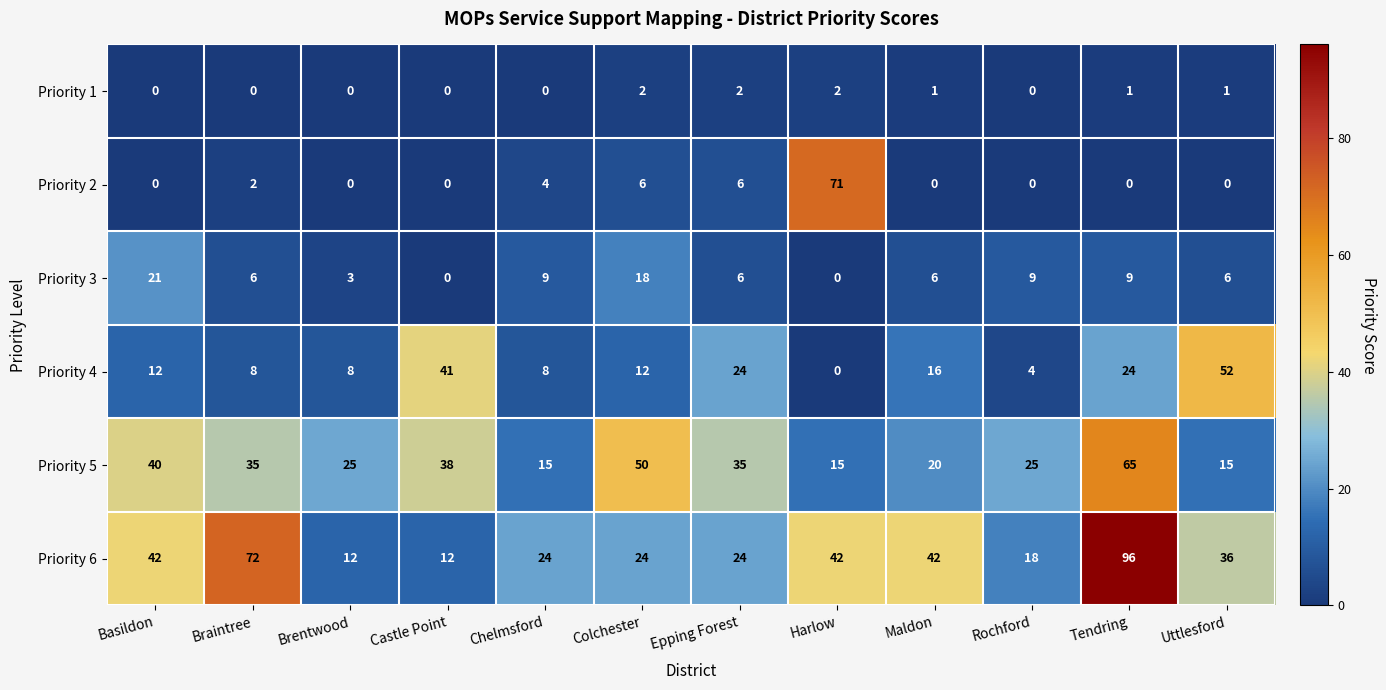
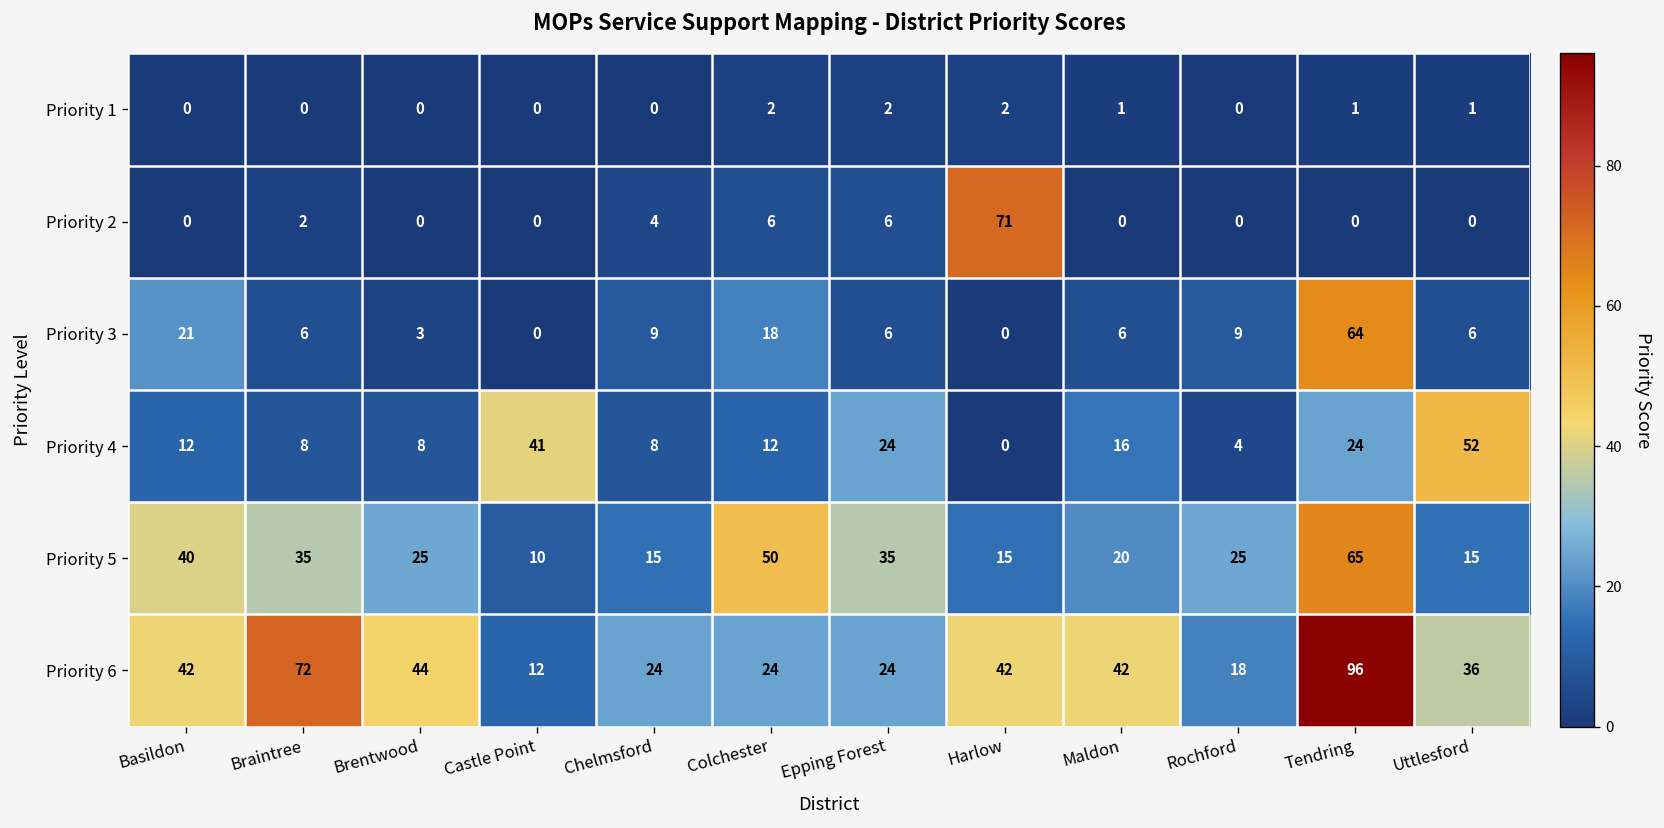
  {
    "Priority 1": {
      "Basildon": 0,
      "Braintree": 0,
      "Brentwood": 0,
      "Castle Point": 0,
      "Chelmsford": 0,
      "Colchester": 2,
      "Epping Forest": 2,
      "Harlow": 2,
      "Maldon": 1,
      "Rochford": 0,
      "Tendring": 1,
      "Uttlesford": 1
    },
    "Priority 2": {
      "Basildon": 0,
      "Braintree": 2,
      "Brentwood": 0,
      "Castle Point": 0,
      "Chelmsford": 4,
      "Colchester": 6,
      "Epping Forest": 6,
      "Harlow": 71,
      "Maldon": 0,
      "Rochford": 0,
      "Tendring": 0,
      "Uttlesford": 0
    },
    "Priority 3": {
      "Basildon": 21,
      "Braintree": 6,
      "Brentwood": 3,
      "Castle Point": 0,
      "Chelmsford": 9,
      "Colchester": 18,
      "Epping Forest": 6,
      "Harlow": 0,
      "Maldon": 6,
      "Rochford": 9,
-     "Tendring": 9,
+     "Tendring": 64,
      "Uttlesford": 6
    },
    "Priority 4": {
      "Basildon": 12,
      "Braintree": 8,
      "Brentwood": 8,
      "Castle Point": 41,
      "Chelmsford": 8,
      "Colchester": 12,
      "Epping Forest": 24,
      "Harlow": 0,
      "Maldon": 16,
      "Rochford": 4,
      "Tendring": 24,
      "Uttlesford": 52
    },
    "Priority 5": {
      "Basildon": 40,
      "Braintree": 35,
      "Brentwood": 25,
-     "Castle Point": 38,
+     "Castle Point": 10,
      "Chelmsford": 15,
      "Colchester": 50,
      "Epping Forest": 35,
      "Harlow": 15,
      "Maldon": 20,
      "Rochford": 25,
      "Tendring": 65,
      "Uttlesford": 15
    },
    "Priority 6": {
      "Basildon": 42,
      "Braintree": 72,
-     "Brentwood": 12,
+     "Brentwood": 44,
      "Castle Point": 12,
      "Chelmsford": 24,
      "Colchester": 24,
      "Epping Forest": 24,
      "Harlow": 42,
      "Maldon": 42,
      "Rochford": 18,
      "Tendring": 96,
      "Uttlesford": 36
    }
  }
